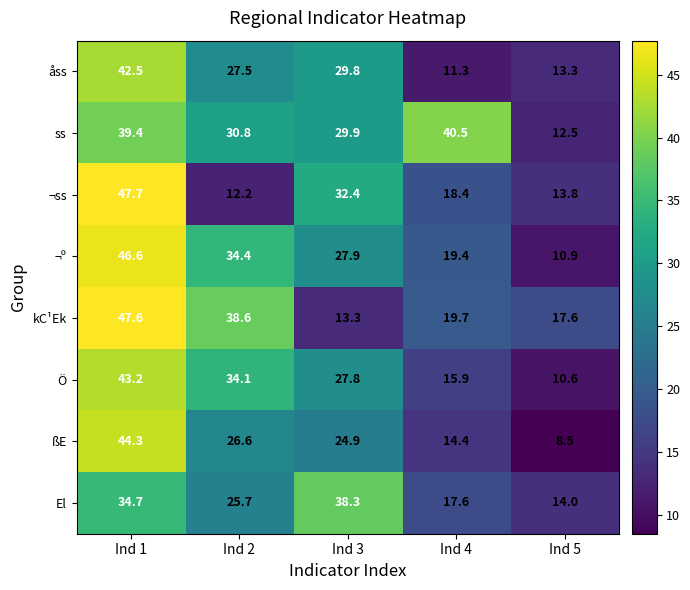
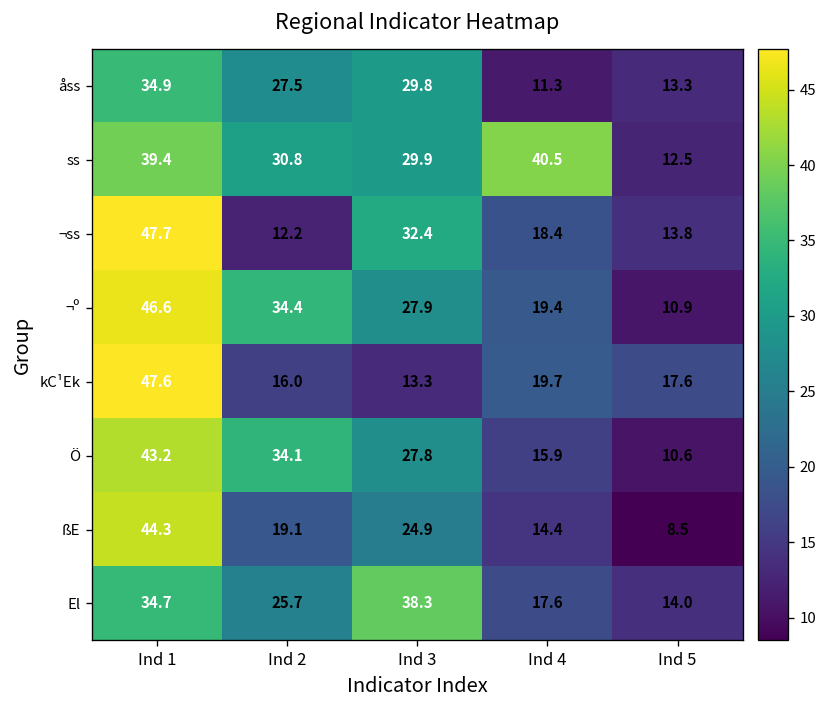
  {
    "åss": {
-     "Ind 1": 42.5,
+     "Ind 1": 34.9,
      "Ind 2": 27.5,
      "Ind 3": 29.8,
      "Ind 4": 11.3,
      "Ind 5": 13.3
    },
    "ss": {
      "Ind 1": 39.4,
      "Ind 2": 30.8,
      "Ind 3": 29.9,
      "Ind 4": 40.5,
      "Ind 5": 12.5
    },
    "¬ss": {
      "Ind 1": 47.7,
      "Ind 2": 12.2,
      "Ind 3": 32.4,
      "Ind 4": 18.4,
      "Ind 5": 13.8
    },
    "¬º": {
      "Ind 1": 46.6,
      "Ind 2": 34.4,
      "Ind 3": 27.9,
      "Ind 4": 19.4,
      "Ind 5": 10.9
    },
    "kC¹Ek": {
      "Ind 1": 47.6,
-     "Ind 2": 38.6,
+     "Ind 2": 16.0,
      "Ind 3": 13.3,
      "Ind 4": 19.7,
      "Ind 5": 17.6
    },
    "Ö": {
      "Ind 1": 43.2,
      "Ind 2": 34.1,
      "Ind 3": 27.8,
      "Ind 4": 15.9,
      "Ind 5": 10.6
    },
    "ßE": {
      "Ind 1": 44.3,
-     "Ind 2": 26.6,
+     "Ind 2": 19.1,
      "Ind 3": 24.9,
      "Ind 4": 14.4,
      "Ind 5": 8.5
    },
    "El": {
      "Ind 1": 34.7,
      "Ind 2": 25.7,
      "Ind 3": 38.3,
      "Ind 4": 17.6,
      "Ind 5": 14.0
    }
  }
